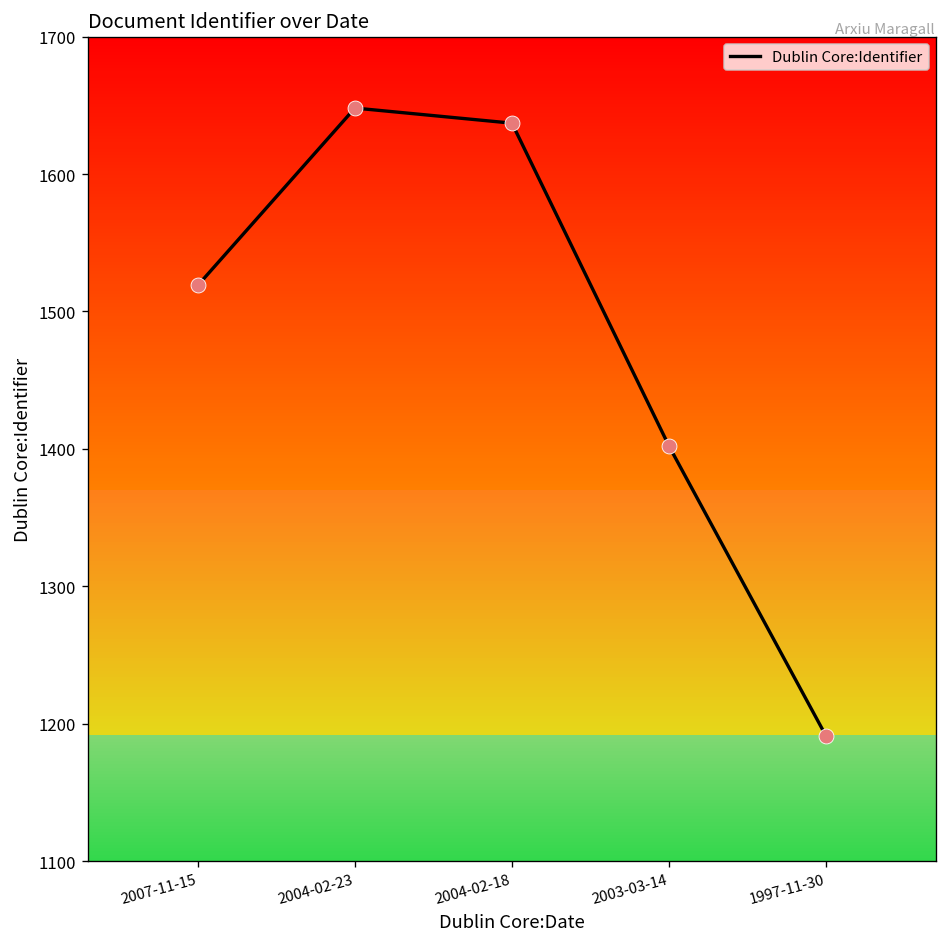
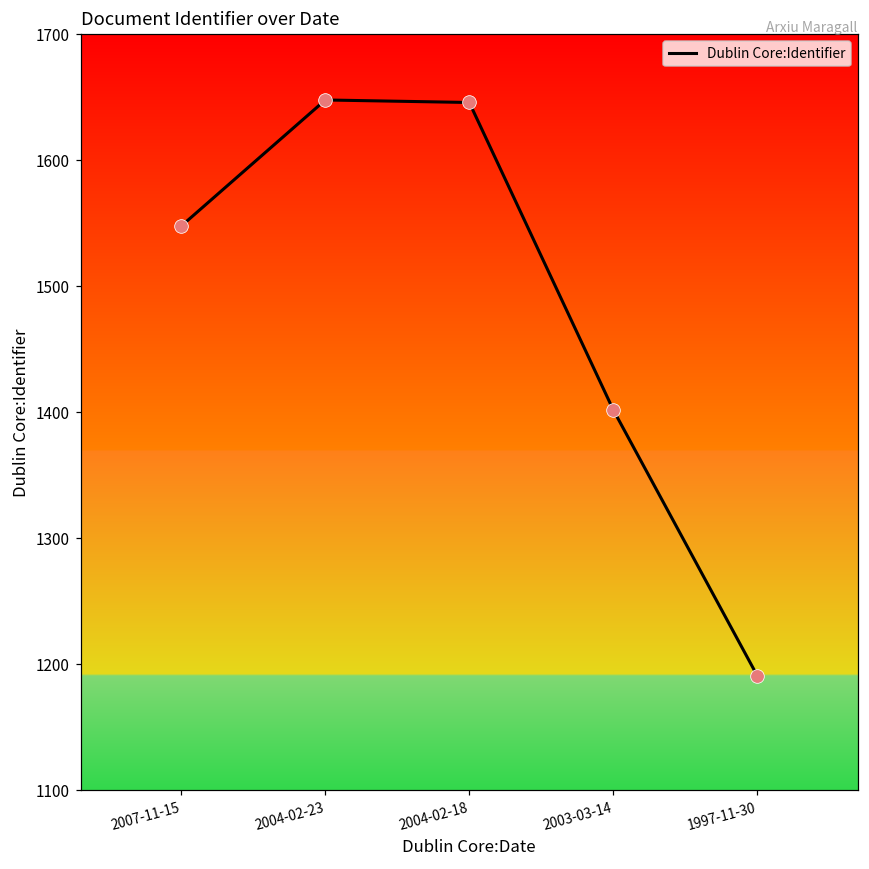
  {
-   "2007-11-15": 1519,
+   "2007-11-15": 1548,
    "2004-02-23": 1648,
-   "2004-02-18": 1637,
+   "2004-02-18": 1646,
    "2003-03-14": 1402,
    "1997-11-30": 1191
  }
